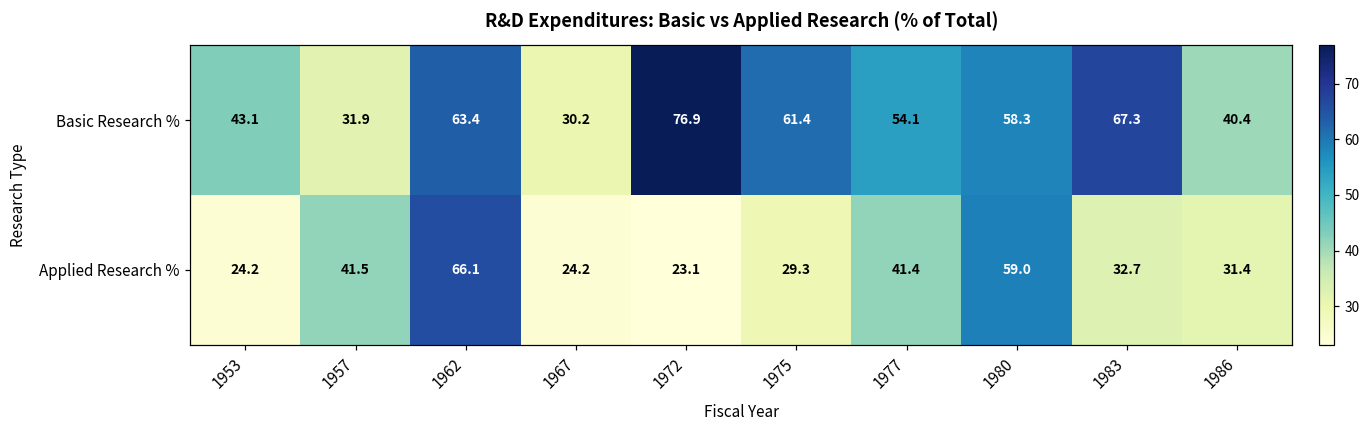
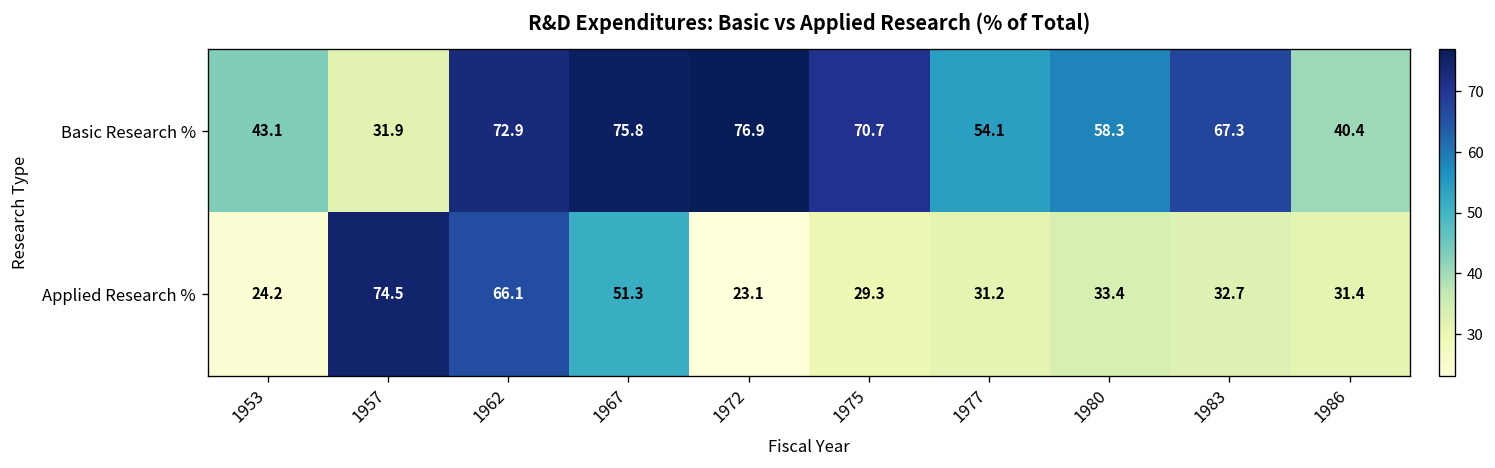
  {
    "Basic Research %": {
      "1953": 43.1,
      "1957": 31.9,
-     "1962": 63.4,
-     "1967": 30.2,
+     "1962": 72.9,
+     "1967": 75.8,
      "1972": 76.9,
-     "1975": 61.4,
+     "1975": 70.7,
      "1977": 54.1,
      "1980": 58.3,
      "1983": 67.3,
      "1986": 40.4
    },
    "Applied Research %": {
      "1953": 24.2,
-     "1957": 41.5,
+     "1957": 74.5,
      "1962": 66.1,
-     "1967": 24.2,
+     "1967": 51.3,
      "1972": 23.1,
      "1975": 29.3,
-     "1977": 41.4,
-     "1980": 59.0,
+     "1977": 31.2,
+     "1980": 33.4,
      "1983": 32.7,
      "1986": 31.4
    }
  }
